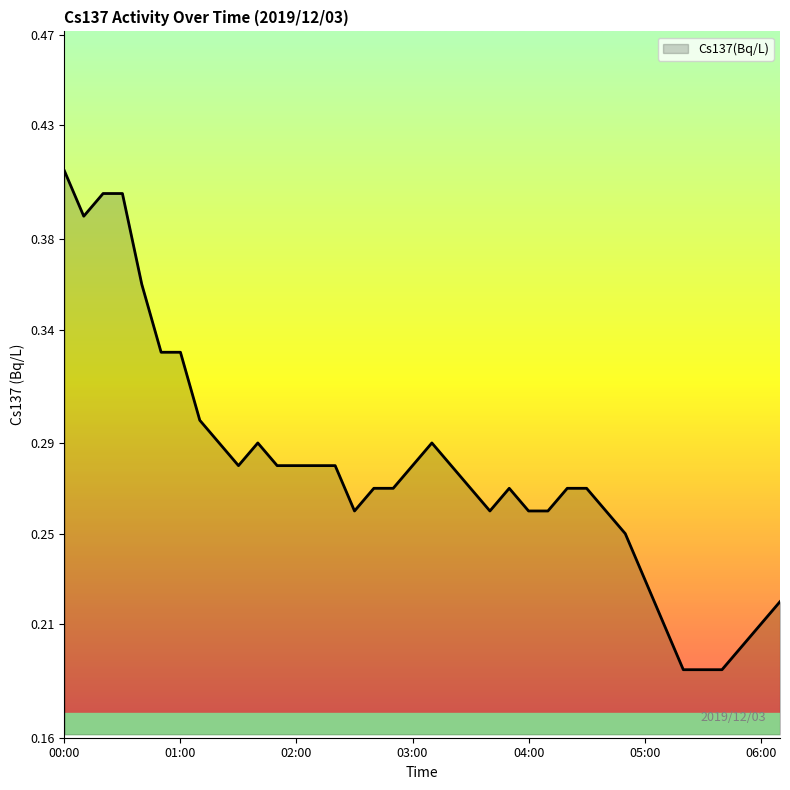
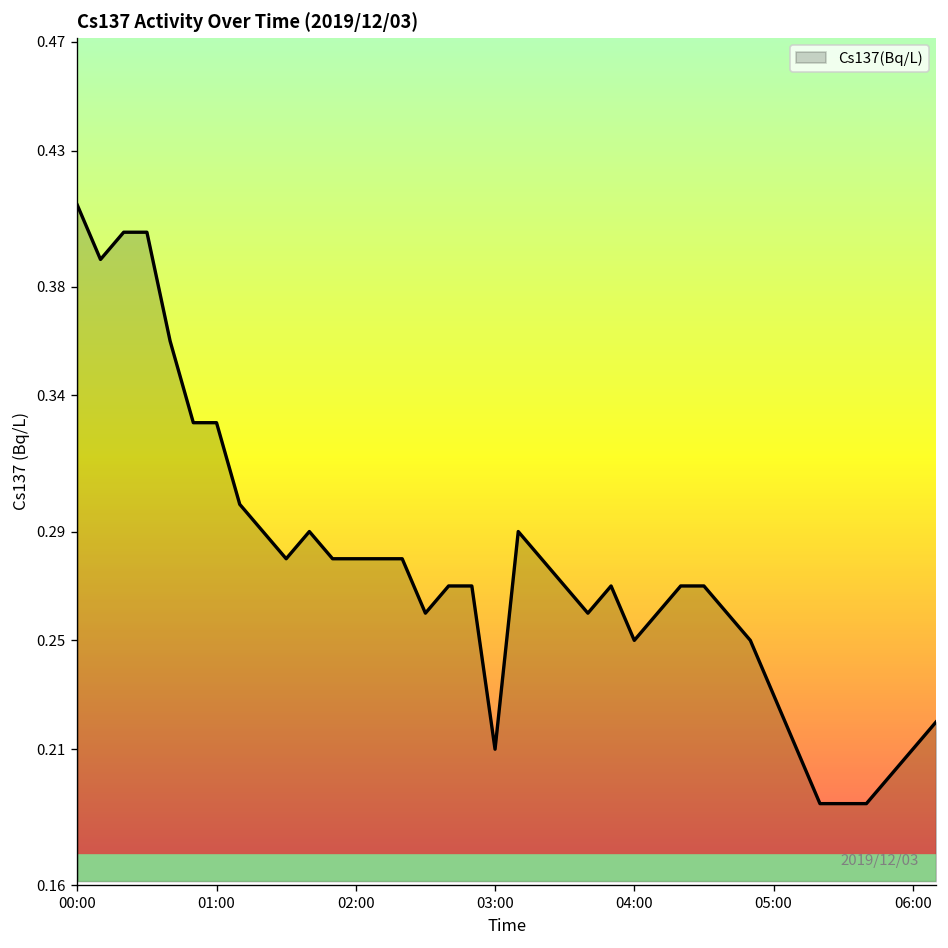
  {
    "00:00": 0.41,
    "01:00": 0.33,
    "02:00": 0.28,
-   "03:00": 0.28,
-   "04:00": 0.26,
+   "03:00": 0.21,
+   "04:00": 0.25,
    "05:00": 0.23,
    "06:00": 0.21
  }
